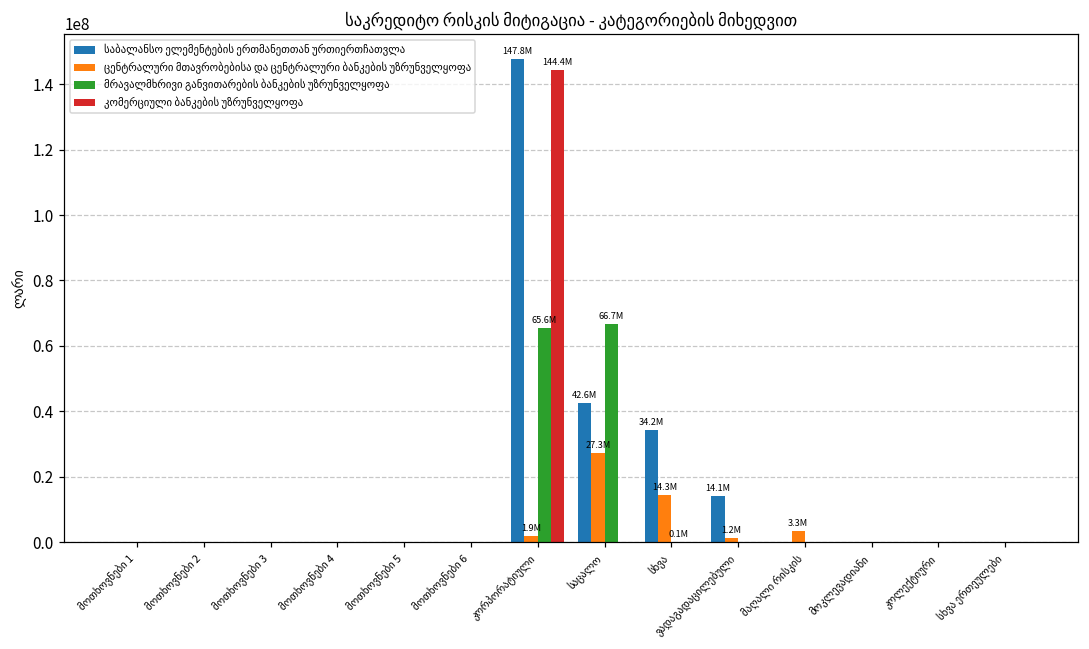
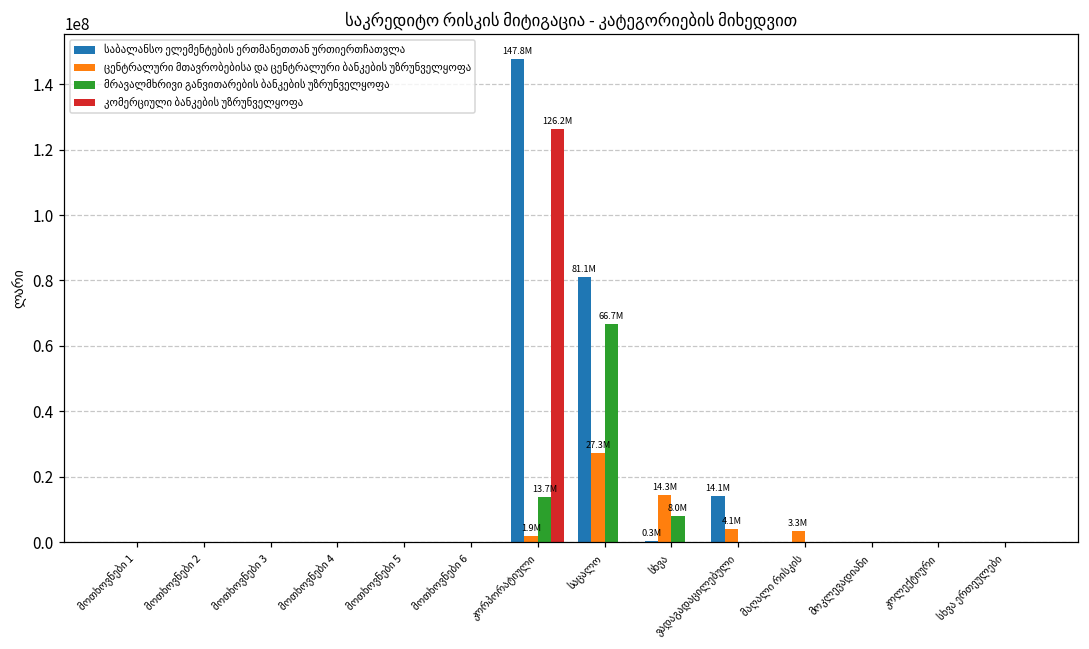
  {
    "საბალანსო ელემენტების ერთმანეთთან ურთიერთჩათვლა": {
      "კორპორატიული": "147.8M",
-     "საცალო": "42.6M",
-     "სხვა": "34.2M",
+     "საცალო": "81.1M",
+     "სხვა": "0.3M",
      "ვადაგადაცილებული": "14.1M"
    },
    "ცენტრალური მთავრობებისა და ცენტრალური ბანკების უზრუნველყოფა": {
      "კორპორატიული": "1.9M",
      "საცალო": "27.3M",
      "სხვა": "14.3M",
-     "ვადაგადაცილებული": "1.2M",
+     "ვადაგადაცილებული": "4.1M",
      "მაღალი რისკის": "3.3M"
    },
    "მრავალმხრივი განვითარების ბანკების უზრუნველყოფა": {
-     "კორპორატიული": "65.6M",
+     "კორპორატიული": "13.7M",
      "საცალო": "66.7M",
-     "სხვა": "0.1M"
+     "სხვა": "8.0M"
    },
    "კომერციული ბანკების უზრუნველყოფა": {
-     "კორპორატიული": "144.4M"
+     "კორპორატიული": "126.2M"
    }
  }
